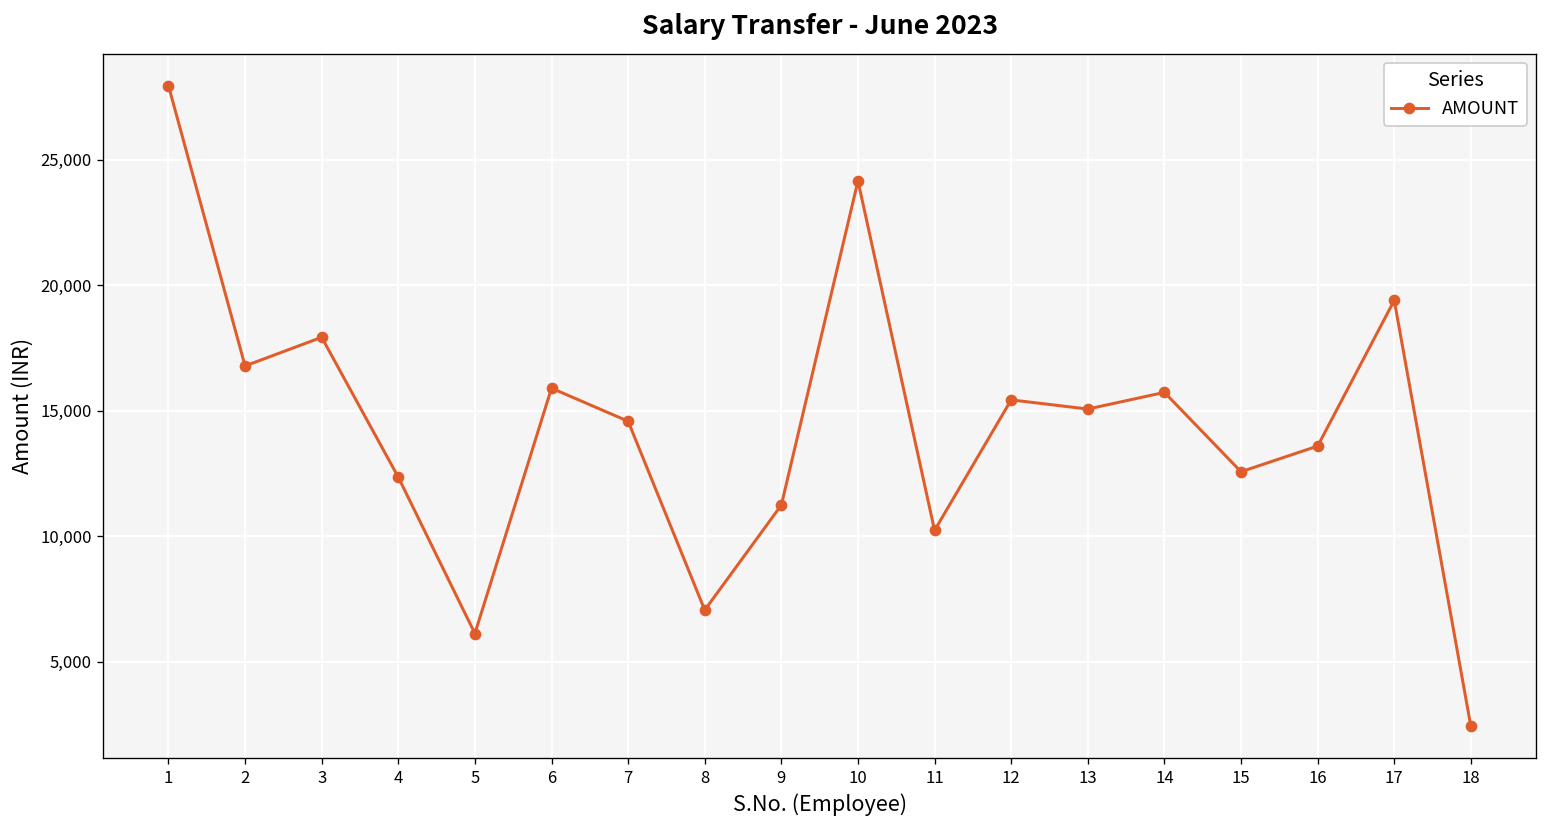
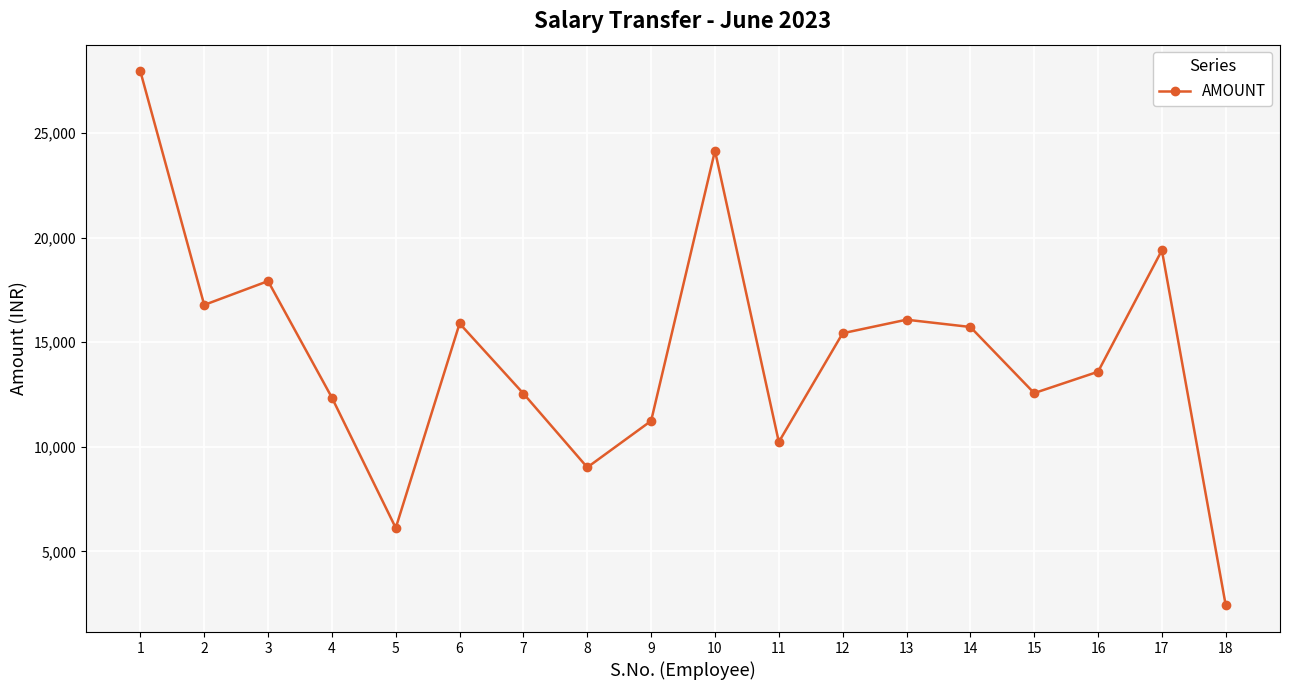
  {
    "1": "27,900",
    "2": "16,800",
    "3": "17,900",
    "4": "12,300",
    "5": "6,100",
    "6": "15,900",
-   "7": "14,600",
-   "8": "7,100",
+   "7": "12,500",
+   "8": "9,000",
    "9": "11,200",
    "10": "24,200",
    "11": "10,200",
    "12": "15,400",
-   "13": "15,100",
+   "13": "16,100",
    "14": "15,700",
    "15": "12,600",
    "16": "13,600",
    "17": "19,400",
    "18": "2,400"
  }
